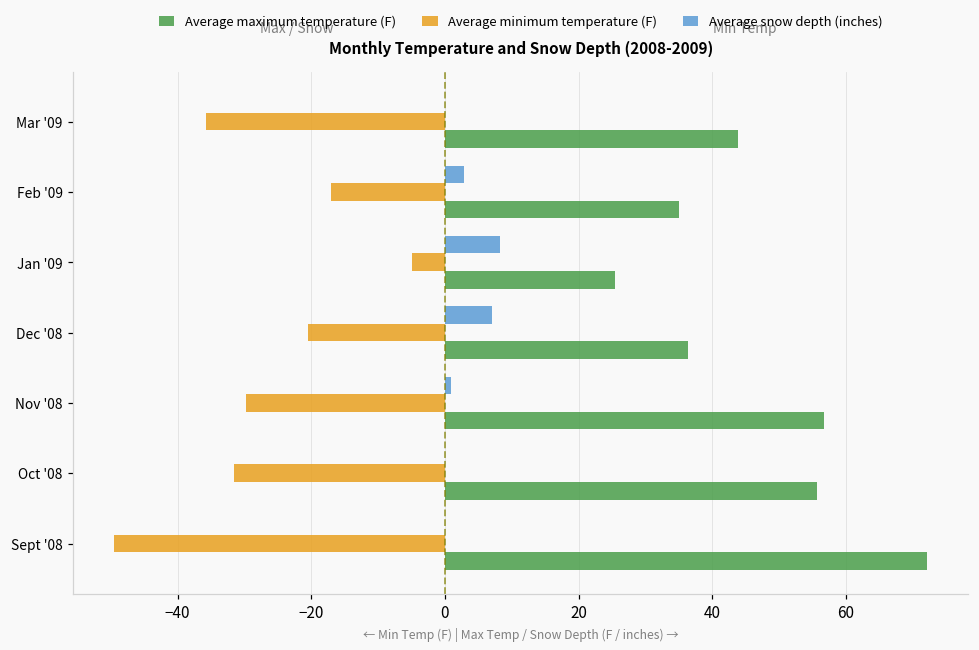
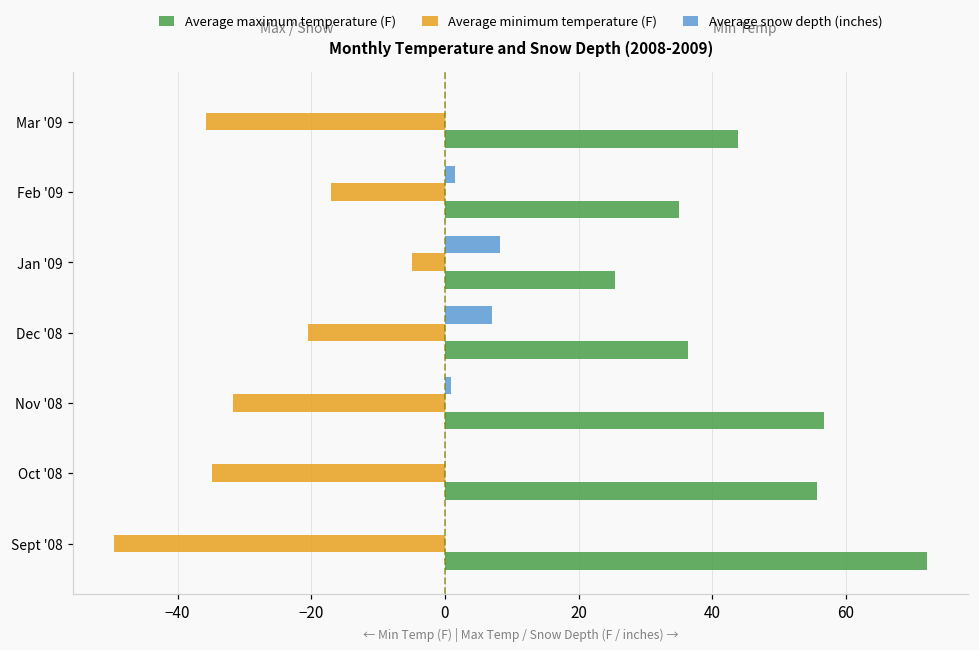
  {
    "Average maximum temperature (F)": {
      "Mar '09": 44,
      "Feb '09": 35,
      "Jan '09": 25,
      "Dec '08": 36,
      "Nov '08": 57,
      "Oct '08": 56,
      "Sept '08": 72
    },
    "Average minimum temperature (F)": {
      "Mar '09": -36,
      "Feb '09": -17,
      "Jan '09": -5,
      "Dec '08": -21,
-     "Nov '08": -30,
-     "Oct '08": -32,
+     "Nov '08": -32,
+     "Oct '08": -35,
      "Sept '08": -50
    },
    "Average snow depth (inches)": {
      "Mar '09": 0,
-     "Feb '09": 3,
+     "Feb '09": 2,
      "Jan '09": 8,
      "Dec '08": 7,
      "Nov '08": 1,
      "Oct '08": 0,
      "Sept '08": 0
    }
  }
